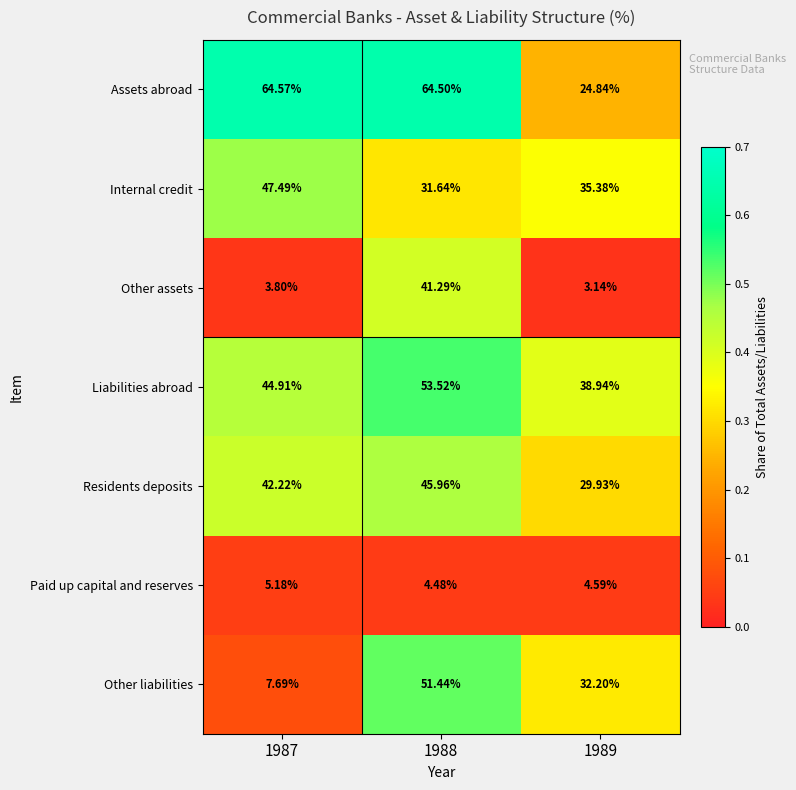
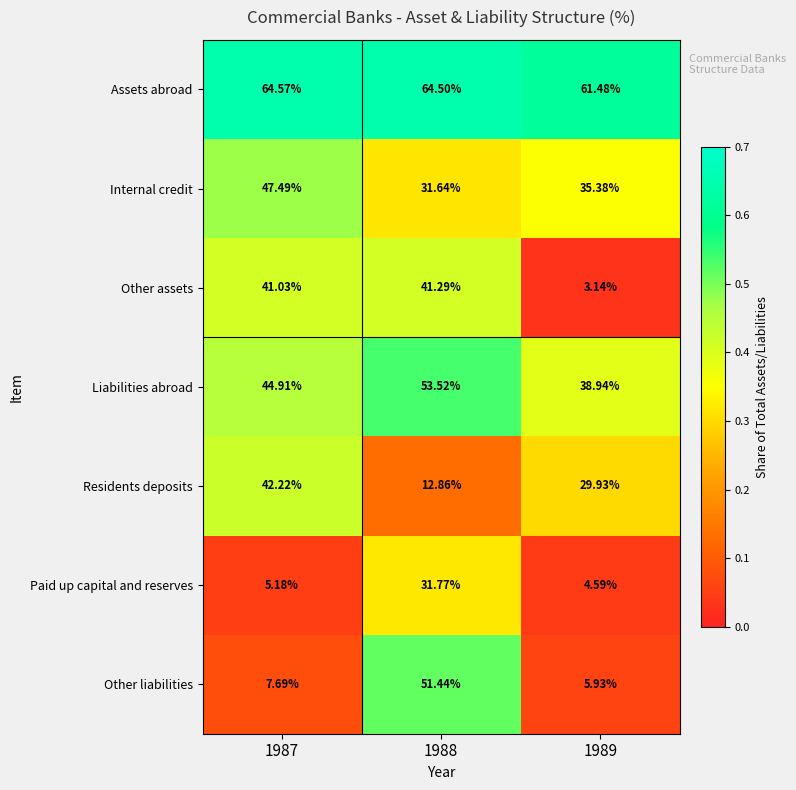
  {
    "Assets abroad": {
      "1987": "64.57%",
      "1988": "64.50%",
-     "1989": "24.84%"
+     "1989": "61.48%"
    },
    "Internal credit": {
      "1987": "47.49%",
      "1988": "31.64%",
      "1989": "35.38%"
    },
    "Other assets": {
-     "1987": "3.80%",
+     "1987": "41.03%",
      "1988": "41.29%",
      "1989": "3.14%"
    },
    "Liabilities abroad": {
      "1987": "44.91%",
      "1988": "53.52%",
      "1989": "38.94%"
    },
    "Residents deposits": {
      "1987": "42.22%",
-     "1988": "45.96%",
+     "1988": "12.86%",
      "1989": "29.93%"
    },
    "Paid up capital and reserves": {
      "1987": "5.18%",
-     "1988": "4.48%",
+     "1988": "31.77%",
      "1989": "4.59%"
    },
    "Other liabilities": {
      "1987": "7.69%",
      "1988": "51.44%",
-     "1989": "32.20%"
+     "1989": "5.93%"
    }
  }
